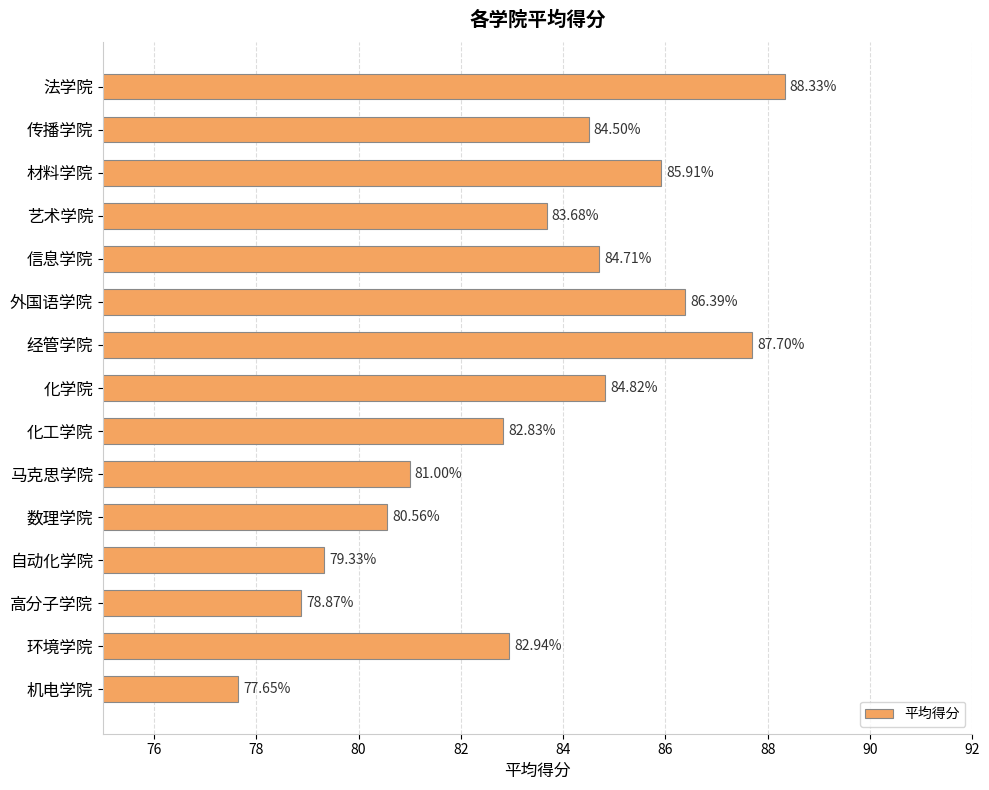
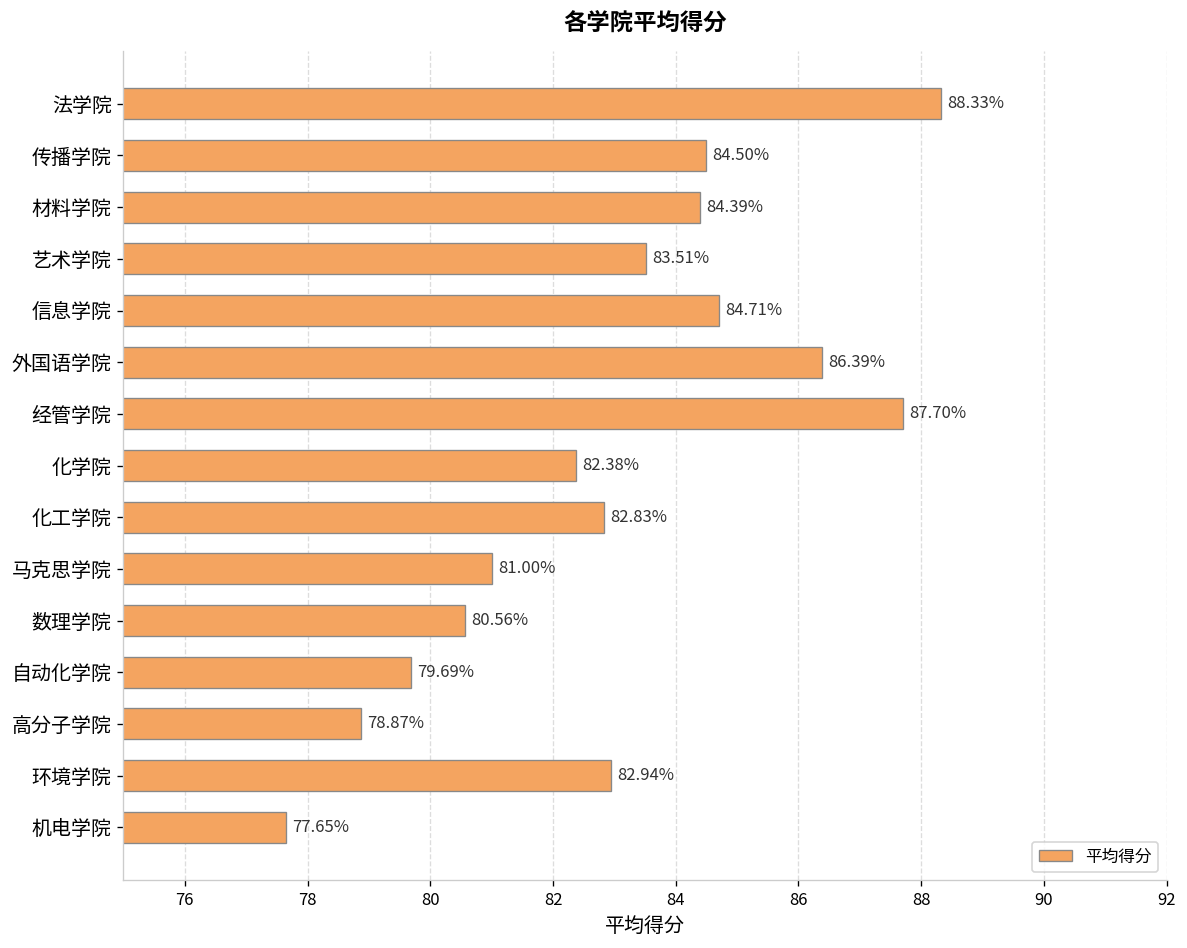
  {
    "法学院": "88.33%",
    "传播学院": "84.50%",
-   "材料学院": "85.91%",
-   "艺术学院": "83.68%",
+   "材料学院": "84.39%",
+   "艺术学院": "83.51%",
    "信息学院": "84.71%",
    "外国语学院": "86.39%",
    "经管学院": "87.70%",
-   "化学院": "84.82%",
+   "化学院": "82.38%",
    "化工学院": "82.83%",
    "马克思学院": "81.00%",
    "数理学院": "80.56%",
-   "自动化学院": "79.33%",
+   "自动化学院": "79.69%",
    "高分子学院": "78.87%",
    "环境学院": "82.94%",
    "机电学院": "77.65%"
  }
